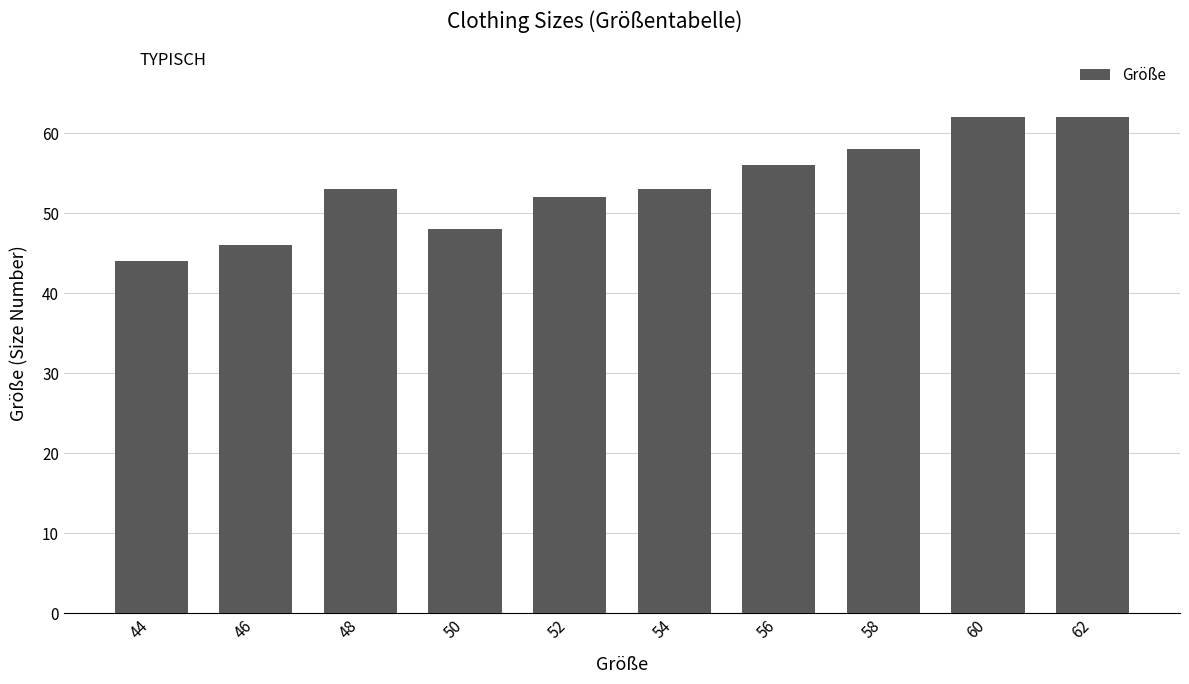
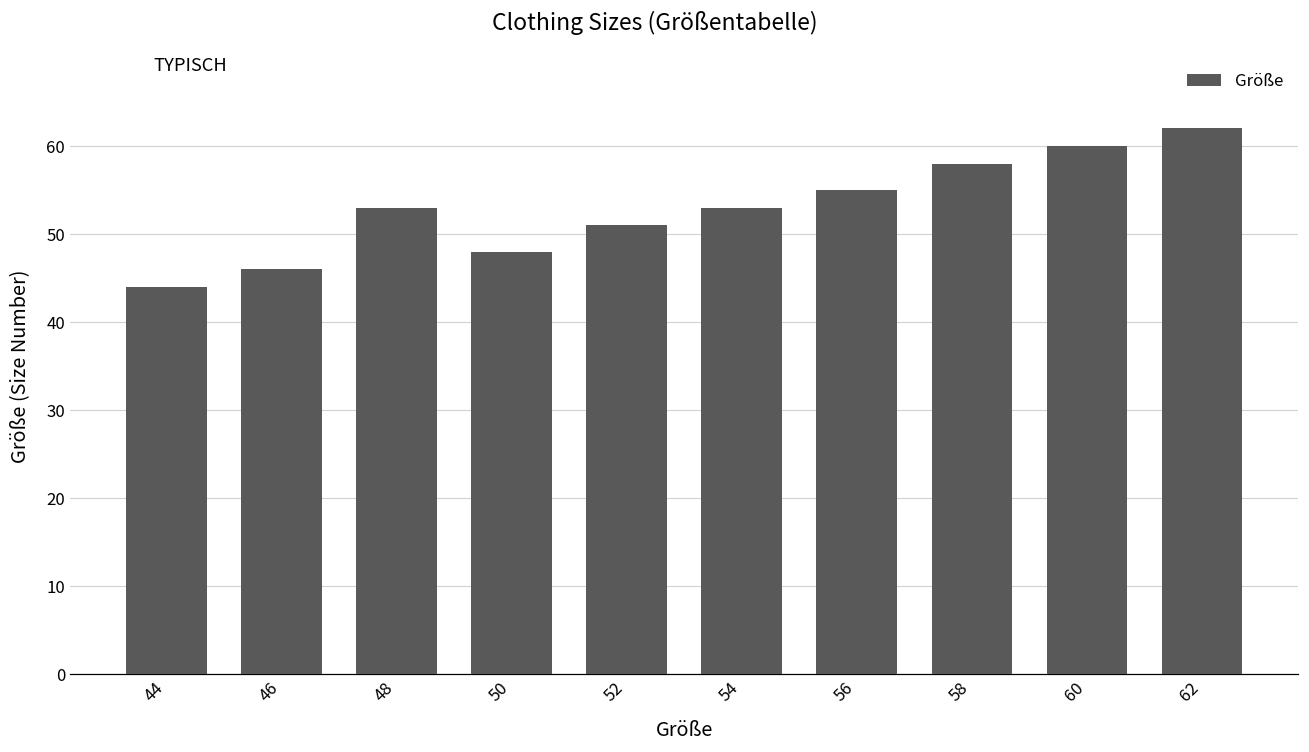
  {
    "44": 44,
    "46": 46,
    "48": 53,
    "50": 48,
-   "52": 52,
+   "52": 51,
    "54": 53,
-   "56": 56,
+   "56": 55,
    "58": 58,
-   "60": 62,
+   "60": 60,
    "62": 62
  }
